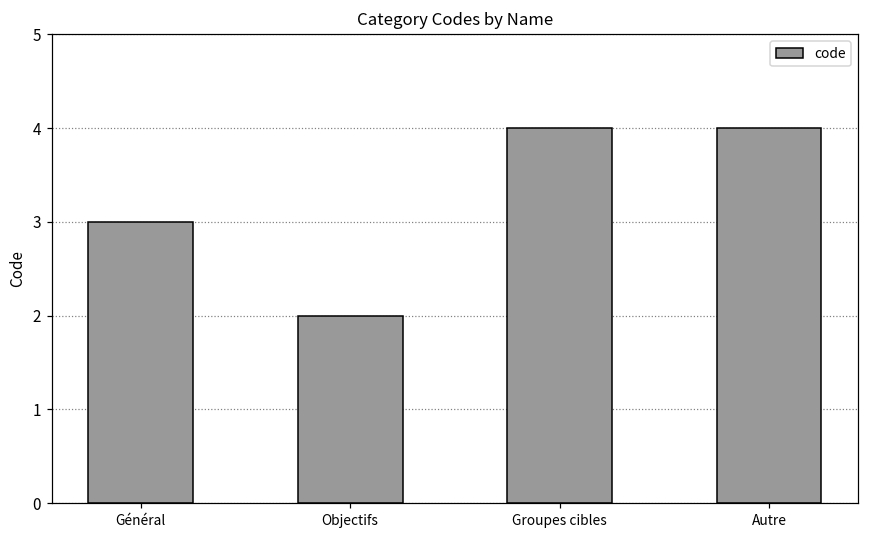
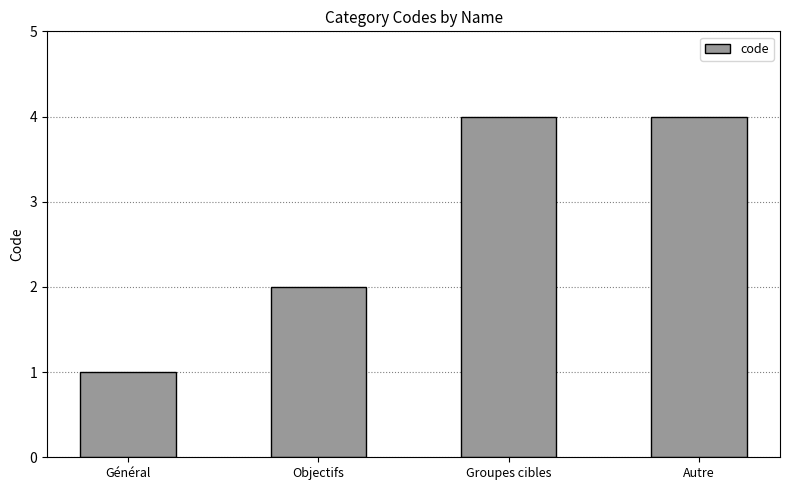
  {
-   "Général": 3,
+   "Général": 1,
    "Objectifs": 2,
    "Groupes cibles": 4,
    "Autre": 4
  }
